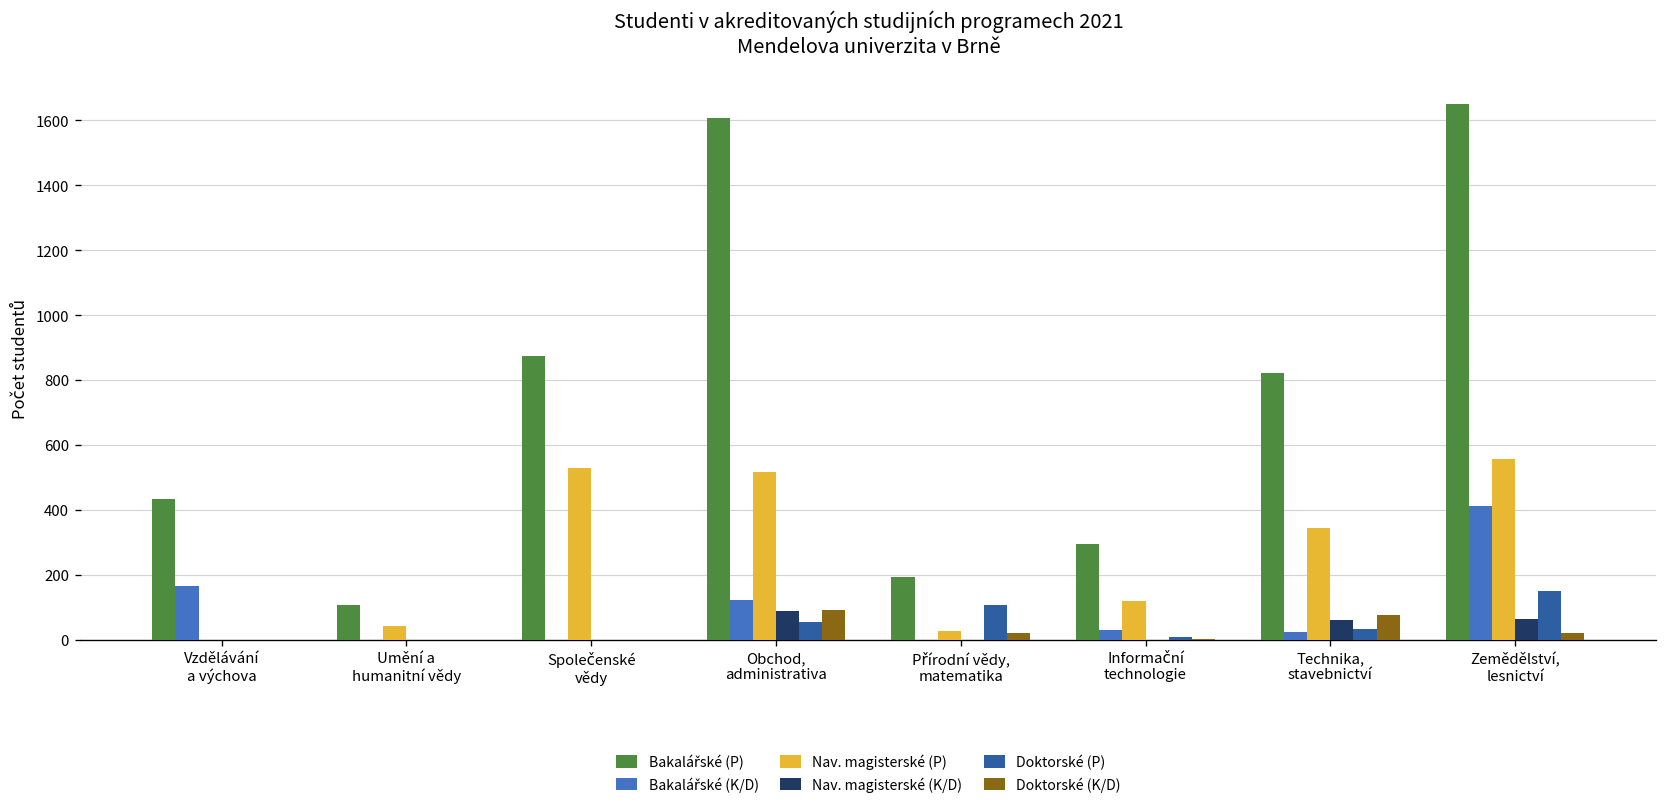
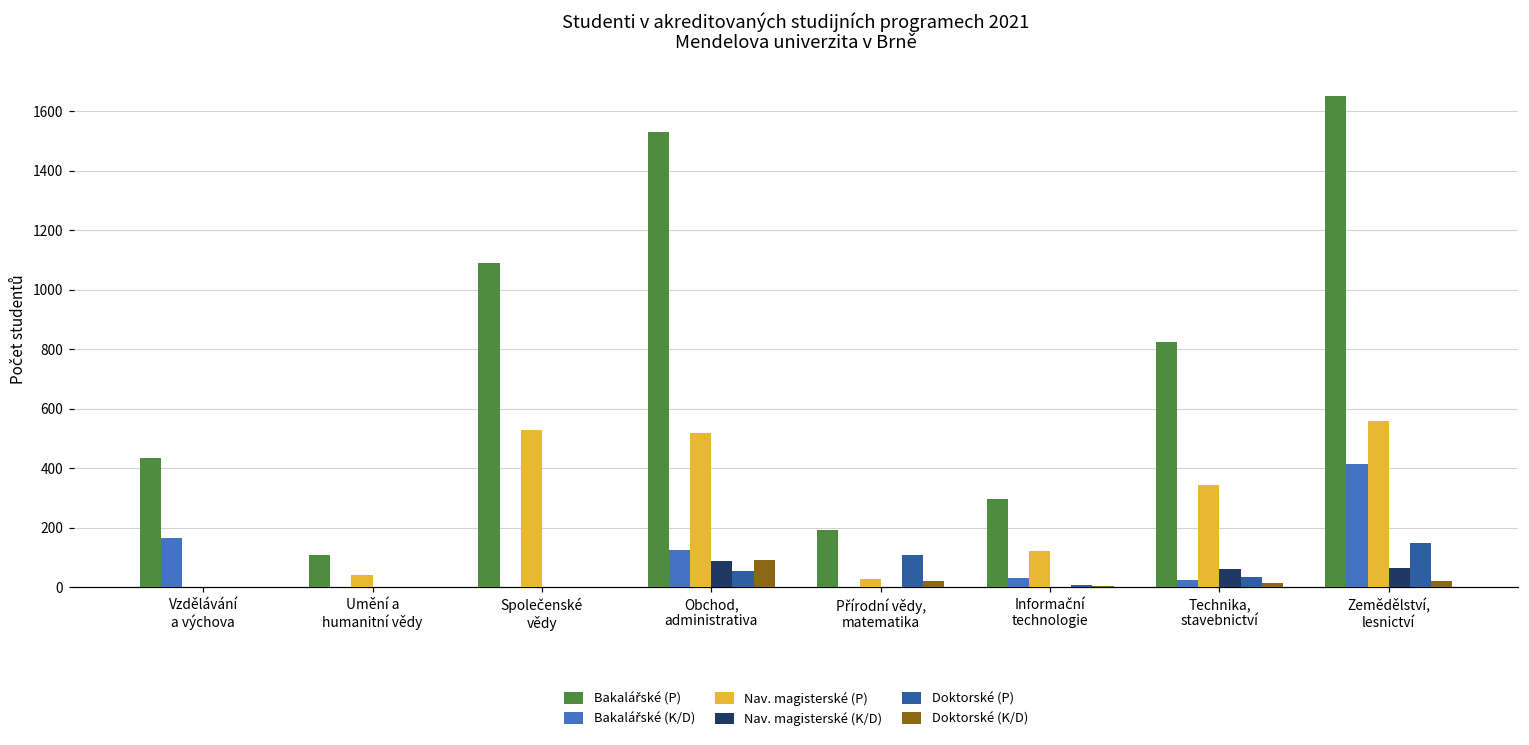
  {
    "Bakalářské (P)": {
      "Vzdělávání a výchova": 430,
      "Umění a humanitní vědy": 110,
-     "Společenské vědy": 870,
-     "Obchod, administrativa": 1610,
+     "Společenské vědy": 1090,
+     "Obchod, administrativa": 1530,
      "Přírodní vědy, matematika": 190,
      "Informační technologie": 300,
      "Technika, stavebnictví": 820,
      "Zemědělství, lesnictví": 1650
    },
    "Nav. magisterské (P)": {
      "Vzdělávání a výchova": 0,
      "Umění a humanitní vědy": 40,
      "Společenské vědy": 530,
      "Obchod, administrativa": 520,
      "Přírodní vědy, matematika": 30,
      "Informační technologie": 120,
      "Technika, stavebnictví": 340,
      "Zemědělství, lesnictví": 560
    },
    "Nav. magisterské (K/D)": {
      "Vzdělávání a výchova": 0,
      "Umění a humanitní vědy": 0,
      "Společenské vědy": 0,
      "Obchod, administrativa": 90,
      "Přírodní vědy, matematika": 0,
      "Informační technologie": 0,
      "Technika, stavebnictví": 60,
      "Zemědělství, lesnictví": 70
    },
    "Doktorské (K/D)": {
      "Vzdělávání a výchova": 0,
      "Umění a humanitní vědy": 0,
      "Společenské vědy": 0,
      "Obchod, administrativa": 90,
      "Přírodní vědy, matematika": 20,
-     "Technika, stavebnictví": 80,
+     "Technika, stavebnictví": 10,
      "Zemědělství, lesnictví": 20
    }
  }
